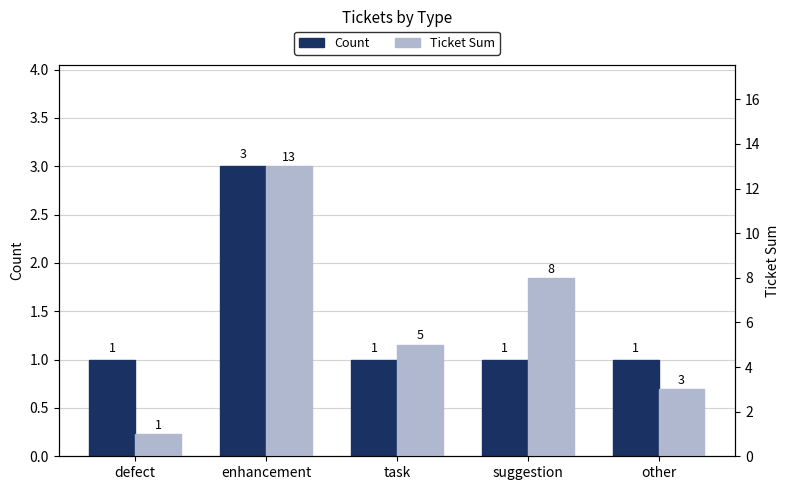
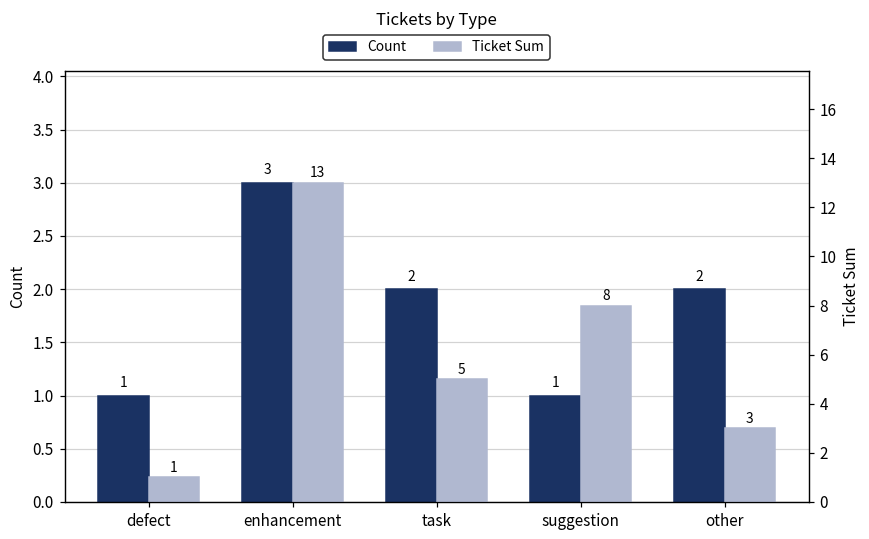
  {
    "Count": {
      "defect": 1,
      "enhancement": 3,
-     "task": 1,
+     "task": 2,
      "suggestion": 1,
-     "other": 1
+     "other": 2
    },
    "Ticket Sum": {
      "defect": 1,
      "enhancement": 13,
      "task": 5,
      "suggestion": 8,
      "other": 3
    }
  }
